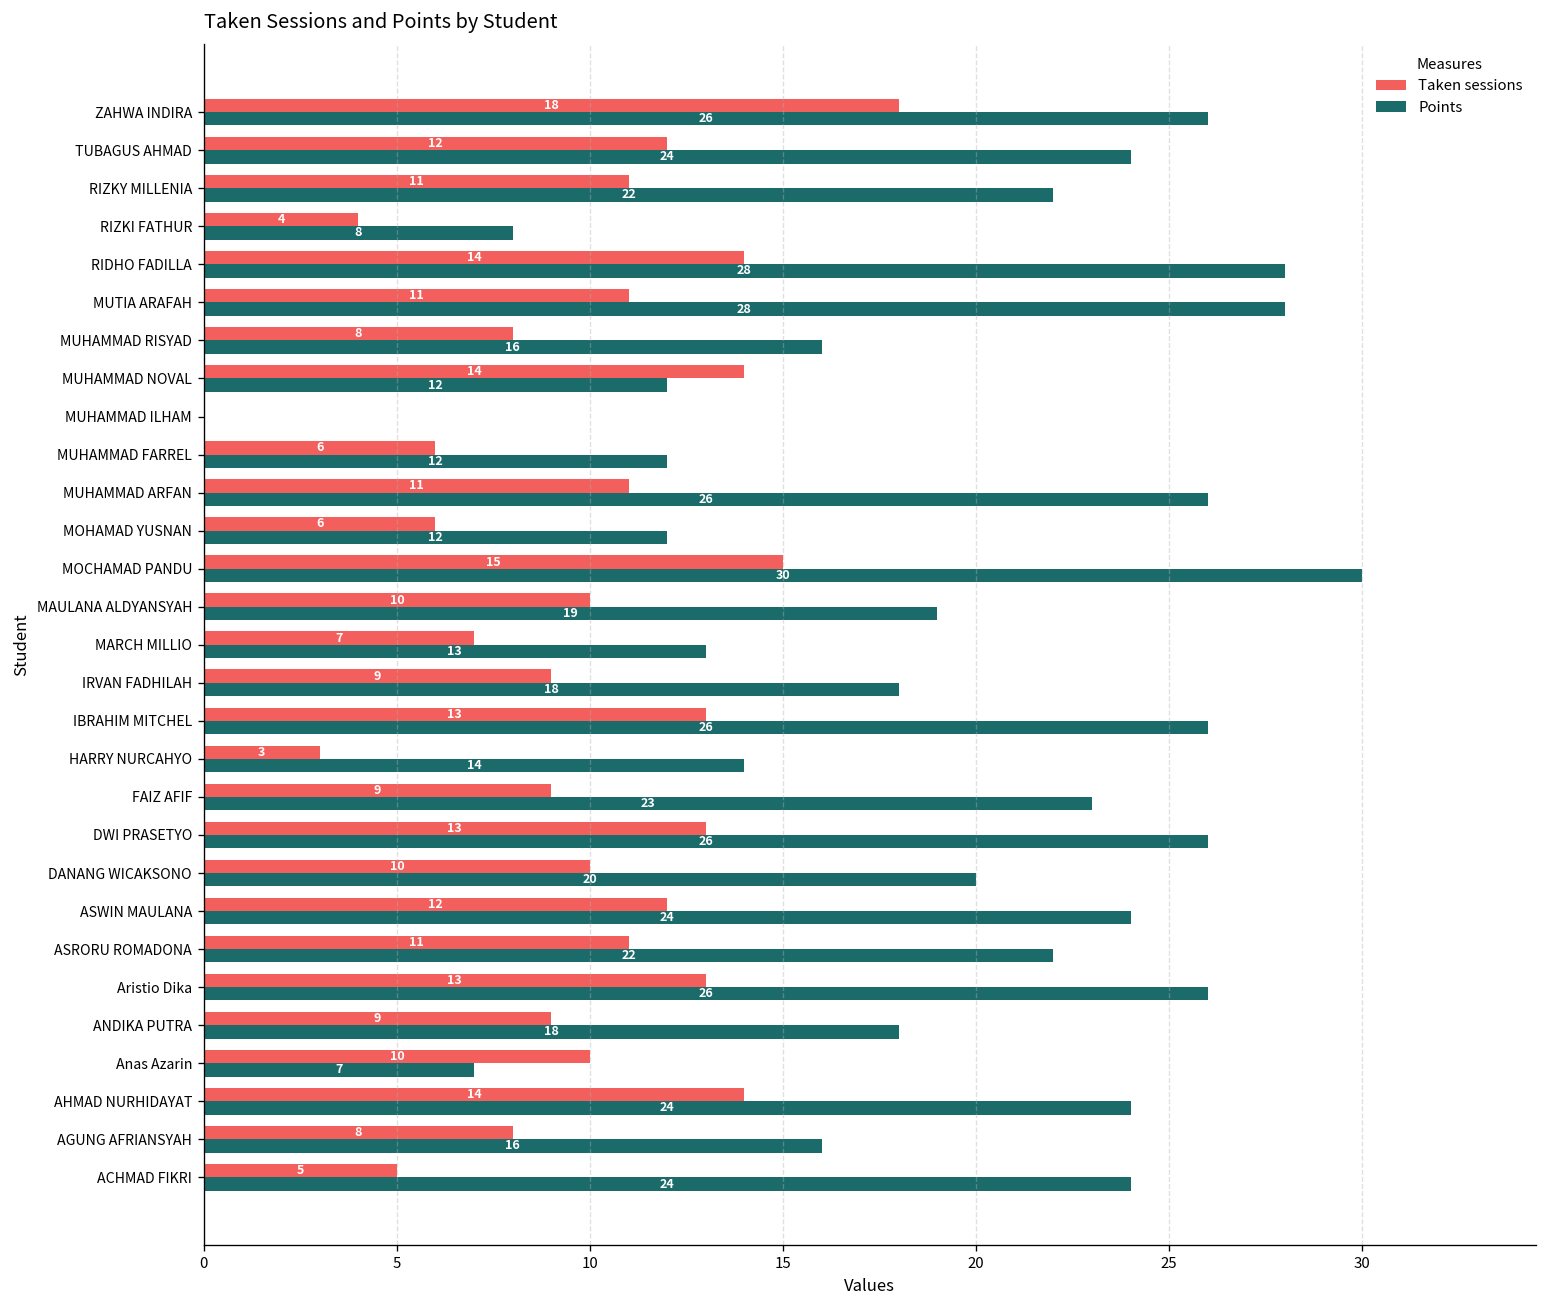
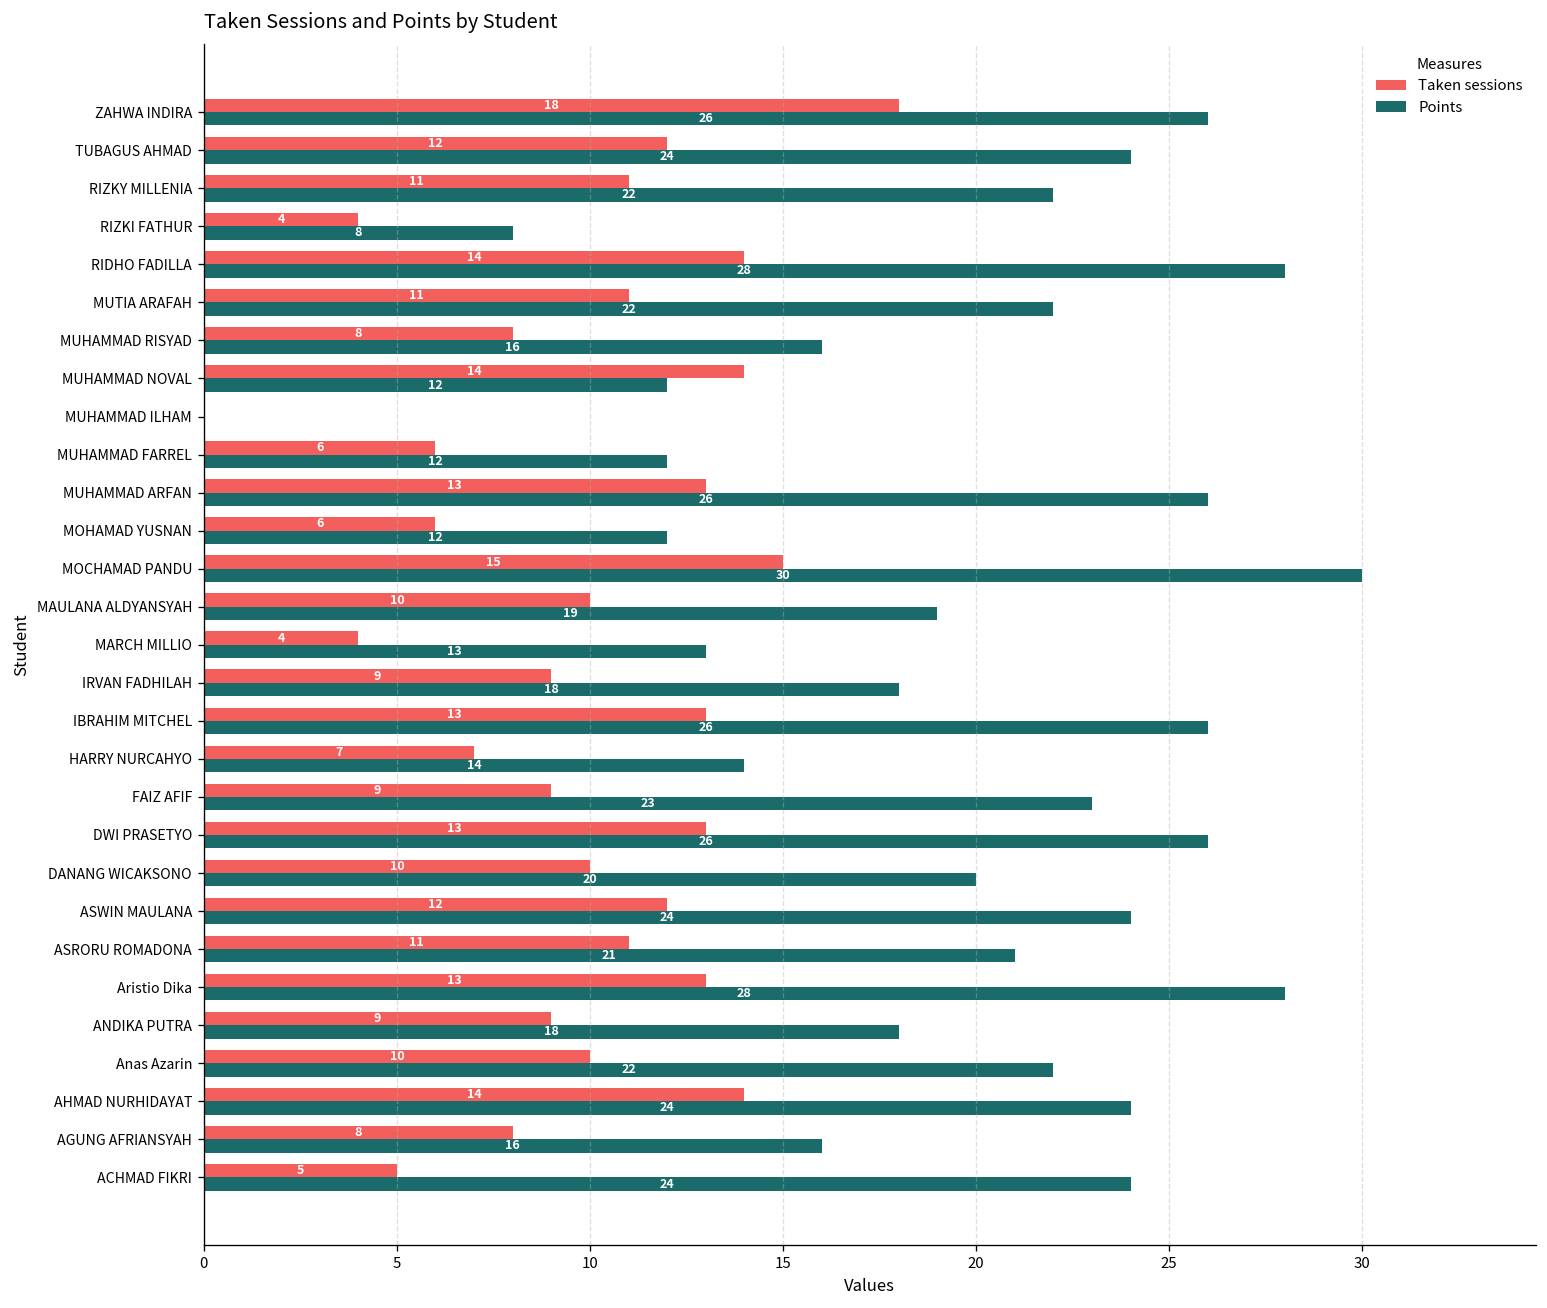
  {
    "Taken sessions": {
      "ZAHWA INDIRA": 18,
      "TUBAGUS AHMAD": 12,
      "RIZKY MILLENIA": 11,
      "RIZKI FATHUR": 4,
      "RIDHO FADILLA": 14,
      "MUTIA ARAFAH": 11,
      "MUHAMMAD RISYAD": 8,
      "MUHAMMAD NOVAL": 14,
      "MUHAMMAD FARREL": 6,
-     "MUHAMMAD ARFAN": 11,
+     "MUHAMMAD ARFAN": 13,
      "MOHAMAD YUSNAN": 6,
      "MOCHAMAD PANDU": 15,
      "MAULANA ALDYANSYAH": 10,
-     "MARCH MILLIO": 7,
+     "MARCH MILLIO": 4,
      "IRVAN FADHILAH": 9,
      "IBRAHIM MITCHEL": 13,
-     "HARRY NURCAHYO": 3,
+     "HARRY NURCAHYO": 7,
      "FAIZ AFIF": 9,
      "DWI PRASETYO": 13,
      "DANANG WICAKSONO": 10,
      "ASWIN MAULANA": 12,
      "ASRORU ROMADONA": 11,
      "Aristio Dika": 13,
      "ANDIKA PUTRA": 9,
      "Anas Azarin": 10,
      "AHMAD NURHIDAYAT": 14,
      "AGUNG AFRIANSYAH": 8,
      "ACHMAD FIKRI": 5
    },
    "Points": {
      "ZAHWA INDIRA": 26,
      "TUBAGUS AHMAD": 24,
      "RIZKY MILLENIA": 22,
      "RIZKI FATHUR": 8,
      "RIDHO FADILLA": 28,
-     "MUTIA ARAFAH": 28,
+     "MUTIA ARAFAH": 22,
      "MUHAMMAD RISYAD": 16,
      "MUHAMMAD NOVAL": 12,
      "MUHAMMAD FARREL": 12,
      "MUHAMMAD ARFAN": 26,
      "MOHAMAD YUSNAN": 12,
      "MOCHAMAD PANDU": 30,
      "MAULANA ALDYANSYAH": 19,
      "MARCH MILLIO": 13,
      "IRVAN FADHILAH": 18,
      "IBRAHIM MITCHEL": 26,
      "HARRY NURCAHYO": 14,
      "FAIZ AFIF": 23,
      "DWI PRASETYO": 26,
      "DANANG WICAKSONO": 20,
      "ASWIN MAULANA": 24,
-     "ASRORU ROMADONA": 22,
-     "Aristio Dika": 26,
+     "ASRORU ROMADONA": 21,
+     "Aristio Dika": 28,
      "ANDIKA PUTRA": 18,
-     "Anas Azarin": 7,
+     "Anas Azarin": 22,
      "AHMAD NURHIDAYAT": 24,
      "AGUNG AFRIANSYAH": 16,
      "ACHMAD FIKRI": 24
    }
  }
